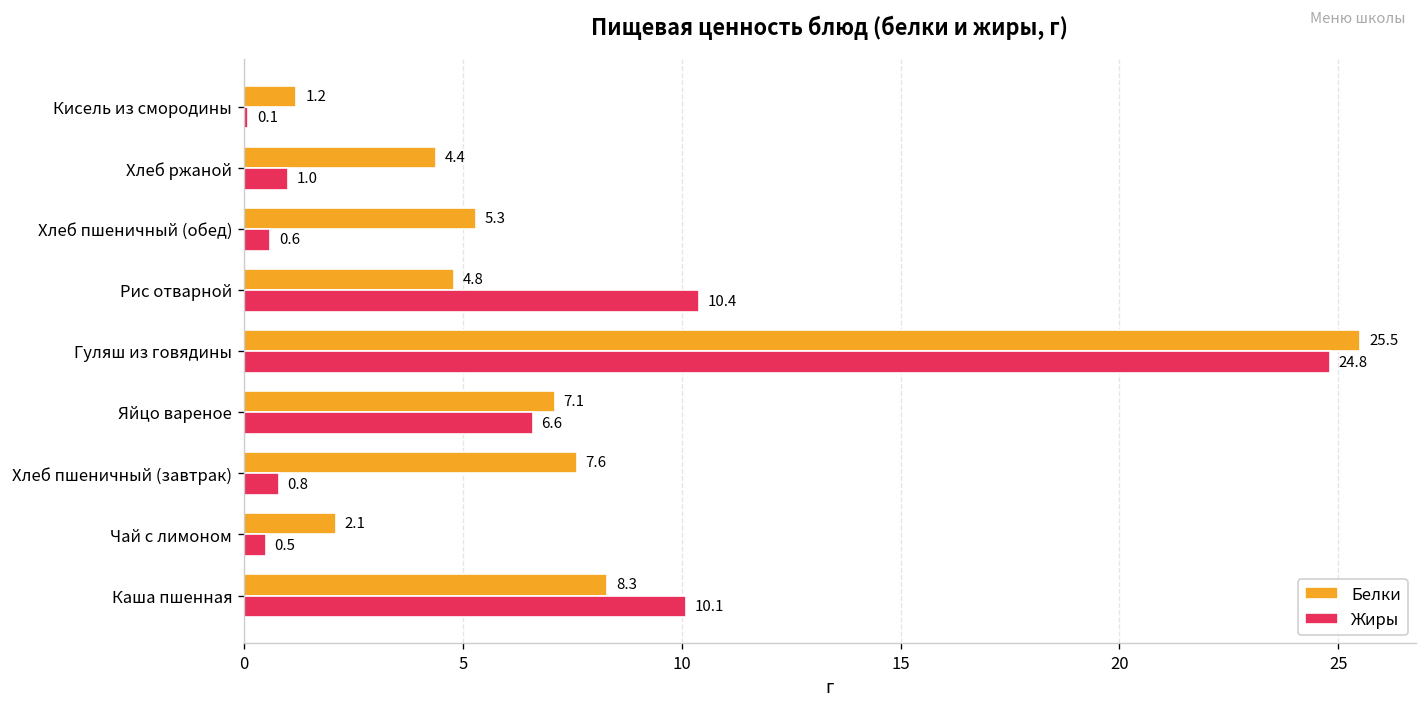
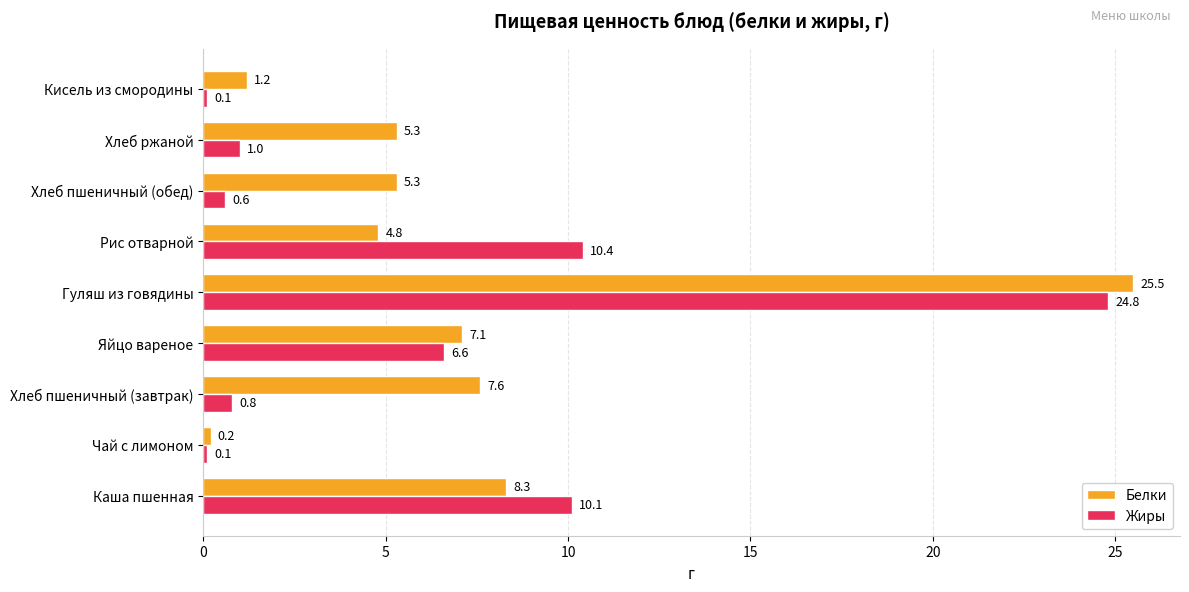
  {
    "Белки": {
      "Кисель из смородины": 1.2,
-     "Хлеб ржаной": 4.4,
+     "Хлеб ржаной": 5.3,
      "Хлеб пшеничный (обед)": 5.3,
      "Рис отварной": 4.8,
      "Гуляш из говядины": 25.5,
      "Яйцо вареное": 7.1,
      "Хлеб пшеничный (завтрак)": 7.6,
-     "Чай с лимоном": 2.1,
+     "Чай с лимоном": 0.2,
      "Каша пшенная": 8.3
    },
    "Жиры": {
      "Кисель из смородины": 0.1,
      "Хлеб ржаной": 1.0,
      "Хлеб пшеничный (обед)": 0.6,
      "Рис отварной": 10.4,
      "Гуляш из говядины": 24.8,
      "Яйцо вареное": 6.6,
      "Хлеб пшеничный (завтрак)": 0.8,
-     "Чай с лимоном": 0.5,
+     "Чай с лимоном": 0.1,
      "Каша пшенная": 10.1
    }
  }
